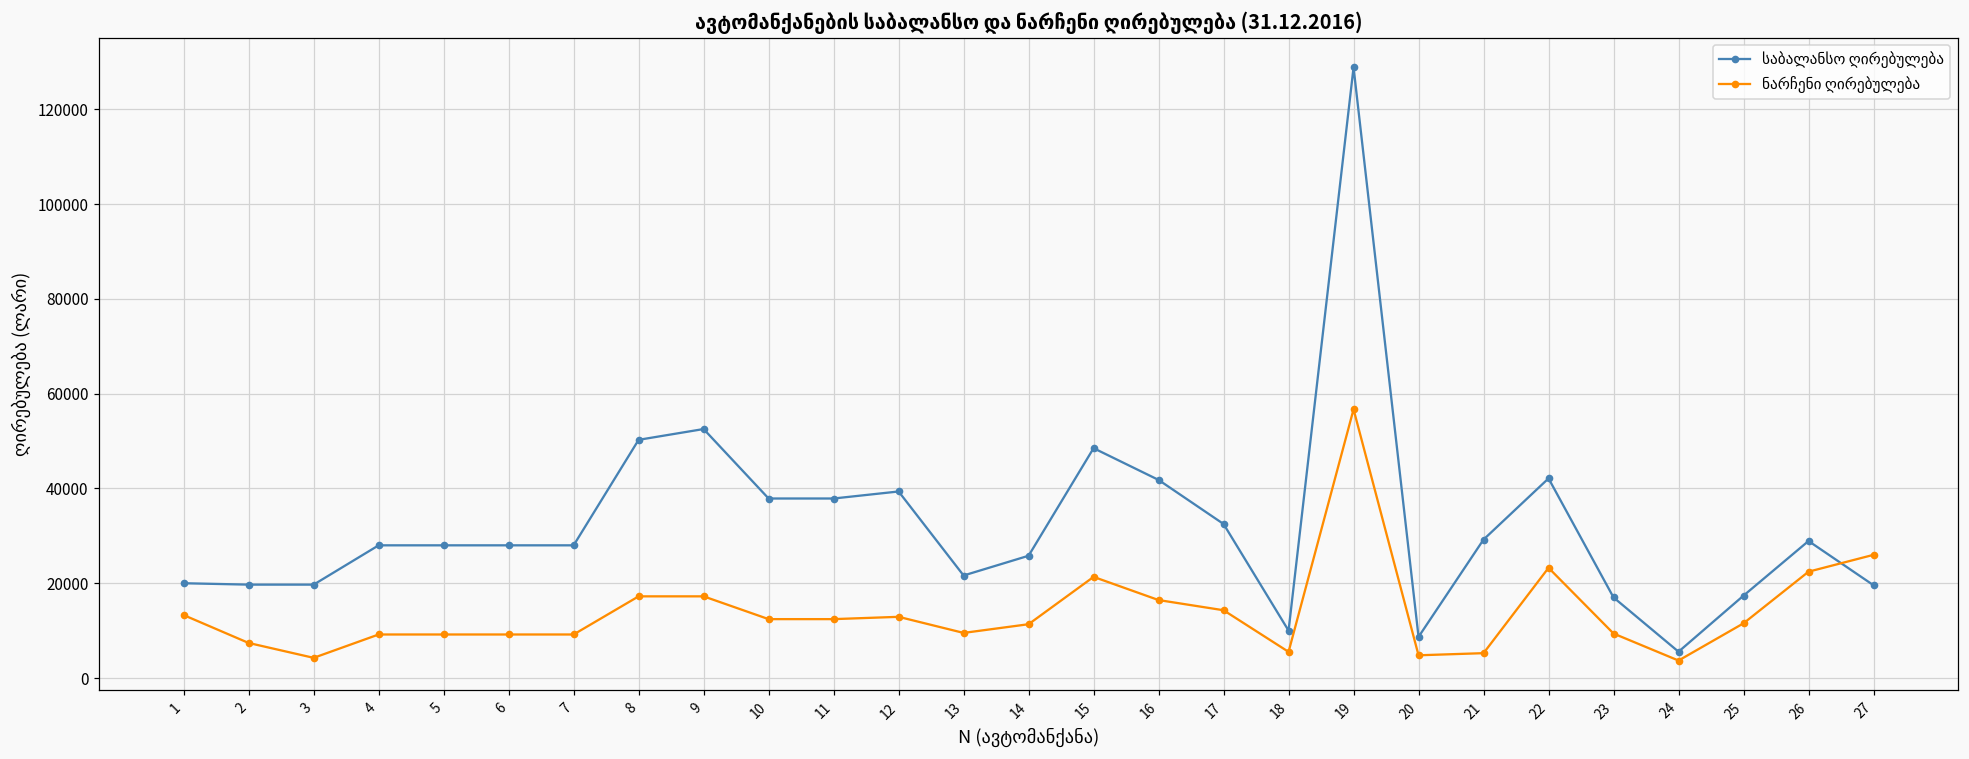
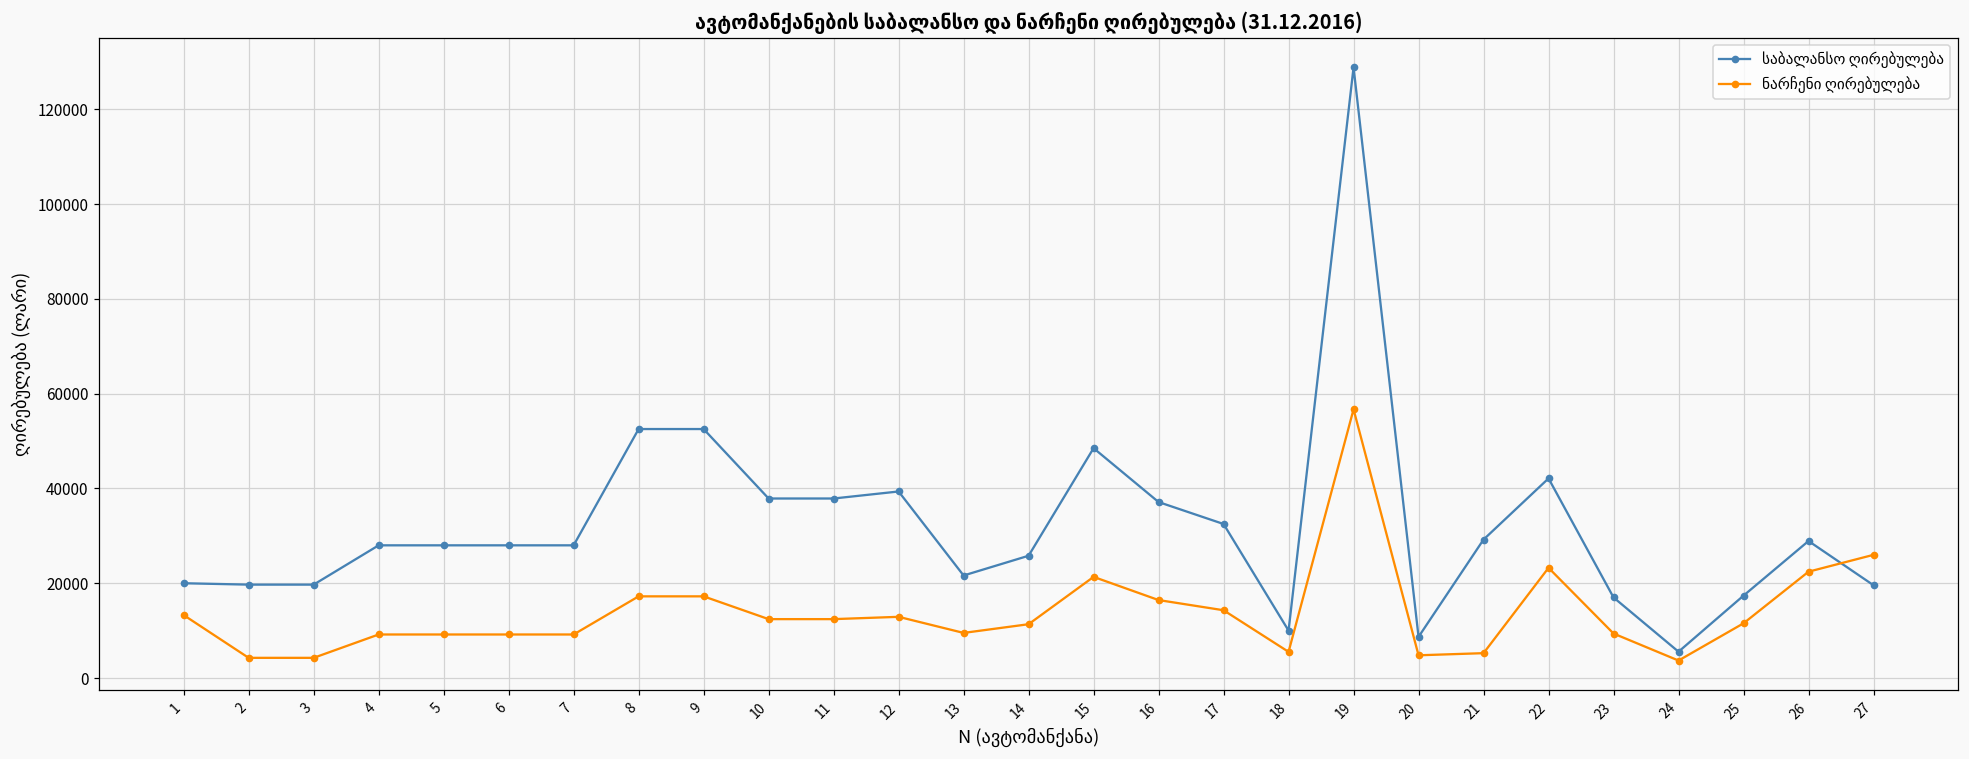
  {
    "საბალანსო ღირებულება": {
      "1": 20000,
      "2": 20000,
      "3": 20000,
      "4": 28000,
      "5": 28000,
      "6": 28000,
      "7": 28000,
-     "8": 50000,
+     "8": 53000,
      "9": 53000,
      "10": 38000,
      "11": 38000,
      "12": 39000,
      "13": 22000,
      "14": 26000,
      "15": 49000,
-     "16": 42000,
+     "16": 37000,
      "17": 33000,
      "18": 10000,
      "19": 129000,
      "20": 9000,
      "21": 29000,
      "22": 42000,
      "23": 17000,
      "24": 6000,
      "25": 17000,
      "26": 29000,
      "27": 20000
    },
    "ნარჩენი ღირებულება": {
      "1": 13000,
-     "2": 7000,
+     "2": 4000,
      "3": 4000,
      "4": 9000,
      "5": 9000,
      "6": 9000,
      "7": 9000,
      "8": 17000,
      "9": 17000,
      "10": 12000,
      "11": 12000,
      "12": 13000,
      "13": 10000,
      "14": 11000,
      "15": 21000,
      "16": 16000,
      "17": 14000,
      "18": 6000,
      "19": 57000,
      "20": 5000,
      "21": 5000,
      "22": 23000,
      "23": 9000,
      "24": 4000,
      "25": 12000,
      "26": 22000,
      "27": 26000
    }
  }
